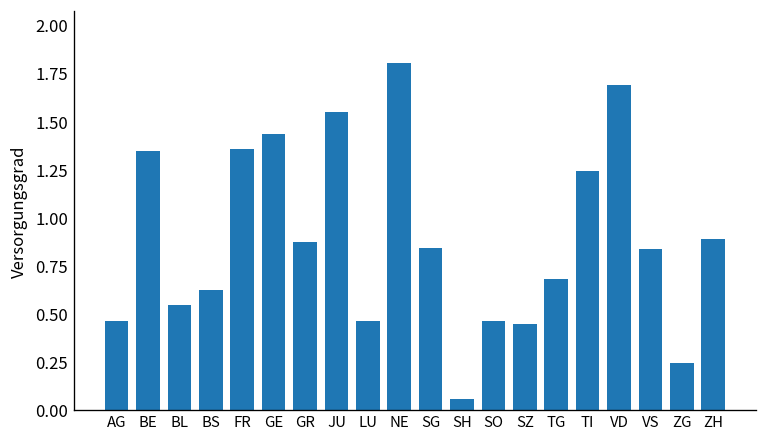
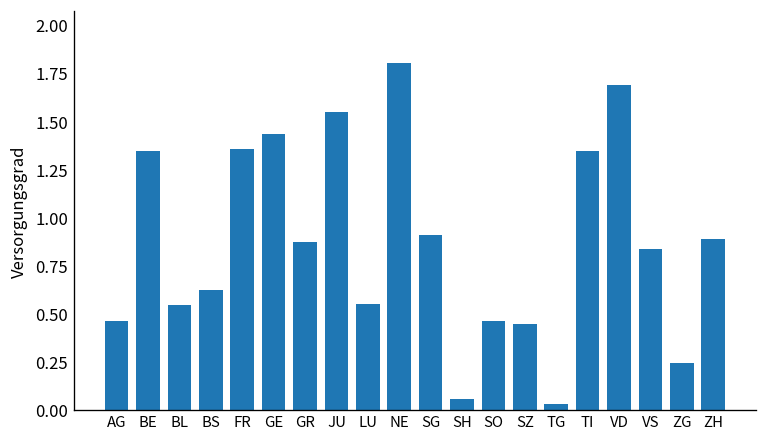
  {
    "AG": 0.46,
    "BE": 1.35,
    "BL": 0.55,
    "BS": 0.62,
    "FR": 1.36,
    "GE": 1.43,
    "GR": 0.87,
    "JU": 1.55,
-   "LU": 0.46,
+   "LU": 0.55,
    "NE": 1.80,
-   "SG": 0.84,
+   "SG": 0.91,
    "SH": 0.05,
    "SO": 0.46,
    "SZ": 0.45,
-   "TG": 0.68,
-   "TI": 1.24,
+   "TG": 0.03,
+   "TI": 1.34,
    "VD": 1.69,
    "VS": 0.84,
    "ZG": 0.24,
    "ZH": 0.89
  }
